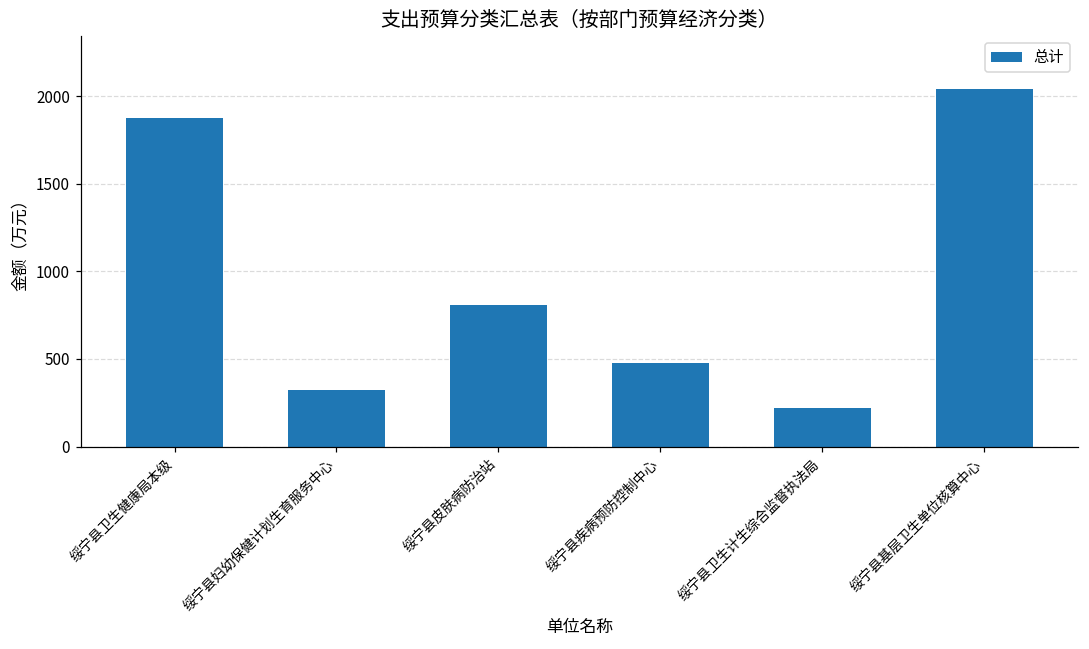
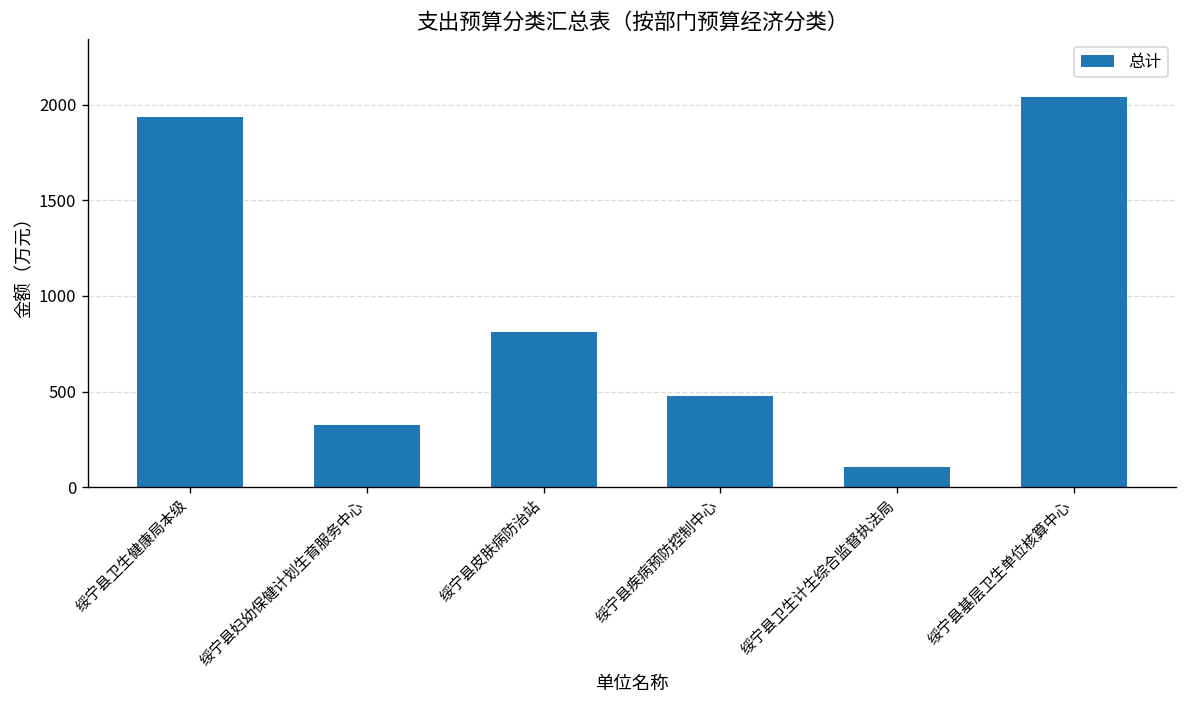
  {
-   "绥宁县卫生健康局本级": 1880,
+   "绥宁县卫生健康局本级": 1940,
    "绥宁县妇幼保健计划生育服务中心": 320,
    "绥宁县皮肤病防治站": 810,
    "绥宁县疾病预防控制中心": 480,
-   "绥宁县卫生计生综合监督执法局": 220,
+   "绥宁县卫生计生综合监督执法局": 100,
    "绥宁县基层卫生单位核算中心": 2040
  }
